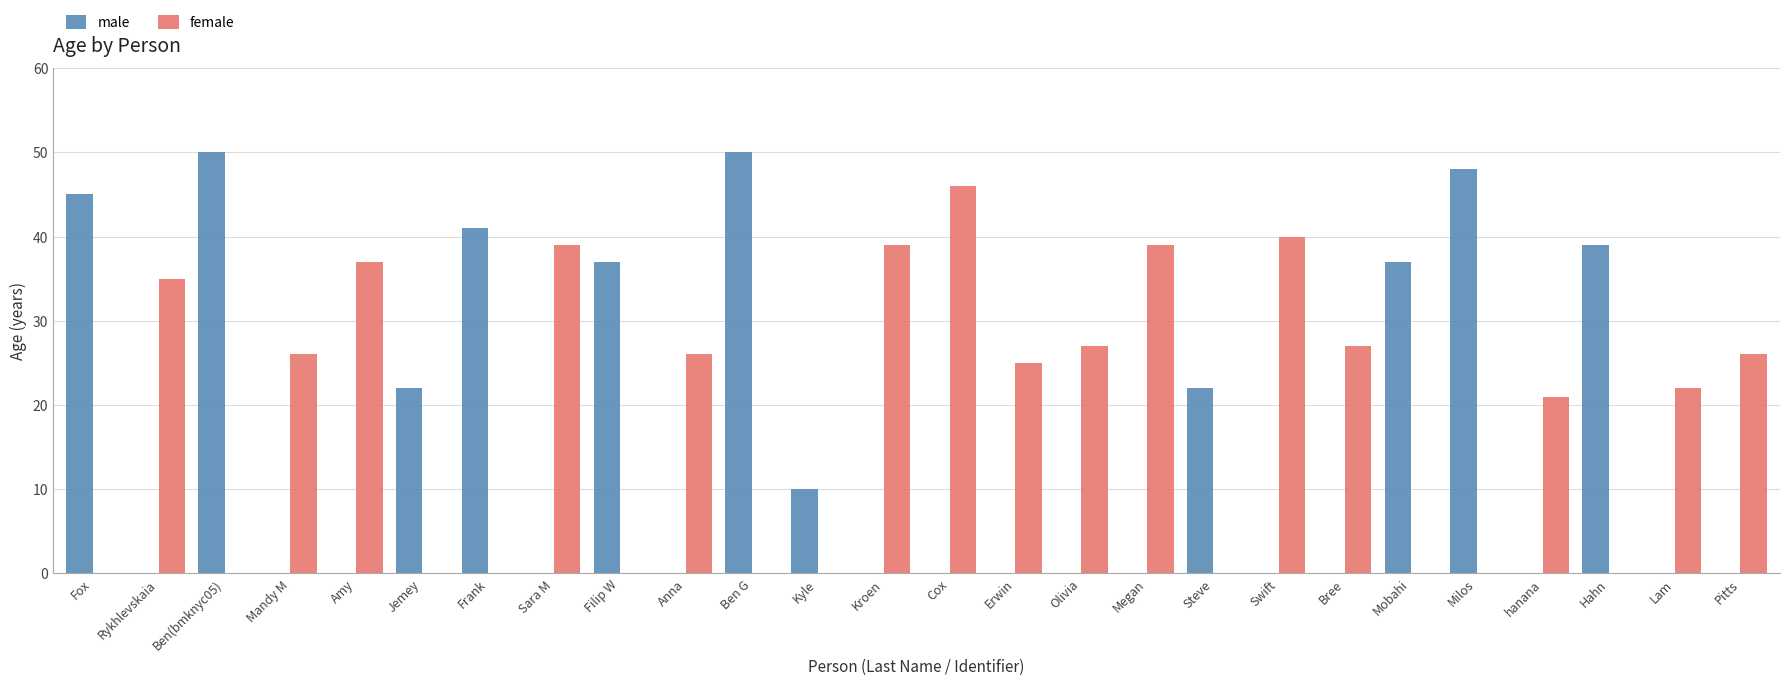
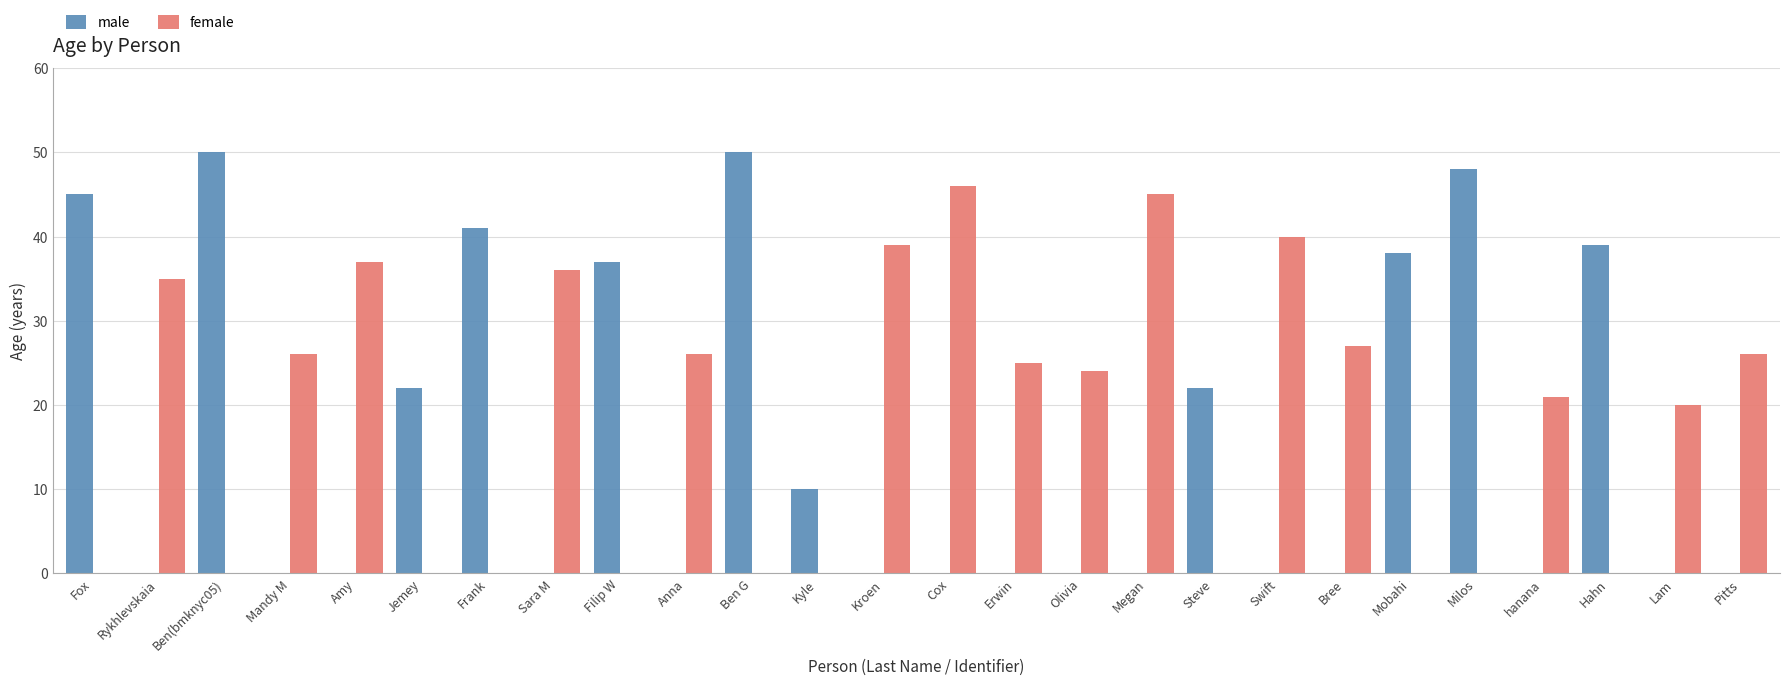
  {
    "male": {
      "Fox": 45,
      "Rykhlevskaia": 0,
      "Ben(bmknyc05)": 50,
      "Mandy M": 0,
      "Amy": 0,
      "Jemey": 22,
      "Frank": 41,
      "Sara M": 0,
      "Filip W": 37,
      "Anna": 0,
      "Ben G": 50,
      "Kyle": 10,
      "Kroen": 0,
      "Cox": 0,
      "Erwin": 0,
      "Olivia": 0,
      "Megan": 0,
      "Steve": 22,
      "Swift": 0,
      "Bree": 0,
-     "Mobahi": 37,
+     "Mobahi": 38,
      "Milos": 48,
      "hanana": 0,
      "Hahn": 39,
      "Lam": 0,
      "Pitts": 0
    },
    "female": {
      "Fox": 0,
      "Rykhlevskaia": 35,
      "Ben(bmknyc05)": 0,
      "Mandy M": 26,
      "Amy": 37,
      "Jemey": 0,
      "Frank": 0,
-     "Sara M": 39,
+     "Sara M": 36,
      "Filip W": 0,
      "Anna": 26,
      "Ben G": 0,
      "Kyle": 0,
      "Kroen": 39,
      "Cox": 46,
      "Erwin": 25,
-     "Olivia": 27,
-     "Megan": 39,
+     "Olivia": 24,
+     "Megan": 45,
      "Steve": 0,
      "Swift": 40,
      "Bree": 27,
      "Mobahi": 0,
      "Milos": 0,
      "hanana": 21,
      "Hahn": 0,
-     "Lam": 22,
+     "Lam": 20,
      "Pitts": 26
    }
  }
